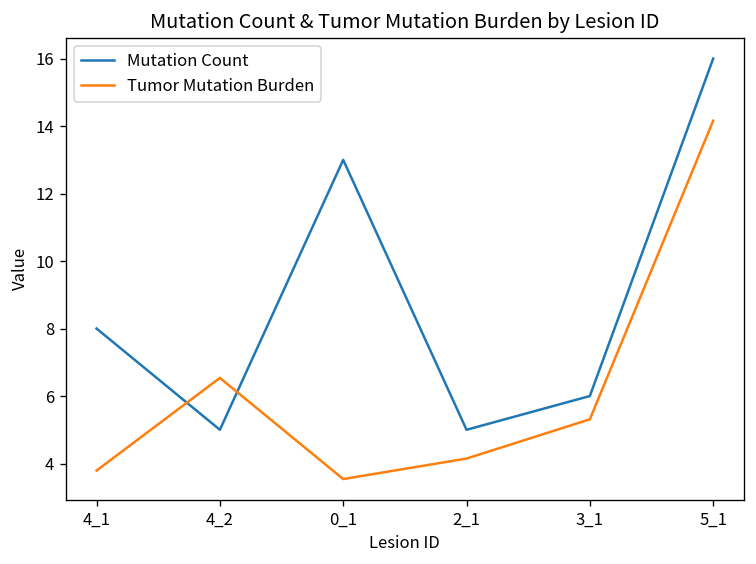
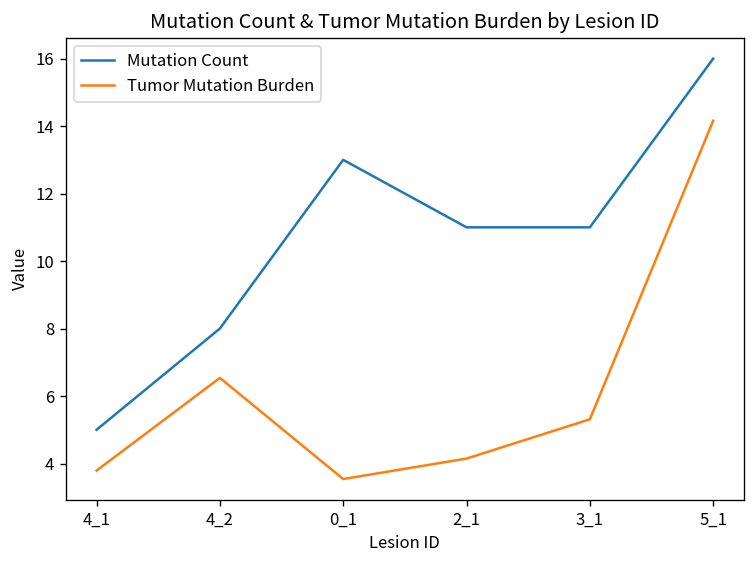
  {
    "Mutation Count": {
-     "4_1": 8,
-     "4_2": 5,
+     "4_1": 5,
+     "4_2": 8,
      "0_1": 13,
-     "2_1": 5,
-     "3_1": 6,
+     "2_1": 11,
+     "3_1": 11,
      "5_1": 16
    },
    "Tumor Mutation Burden": {
      "4_1": 3.8,
      "4_2": 6.5,
      "0_1": 3.5,
      "2_1": 4.1,
      "3_1": 5.3,
      "5_1": 14.2
    }
  }
